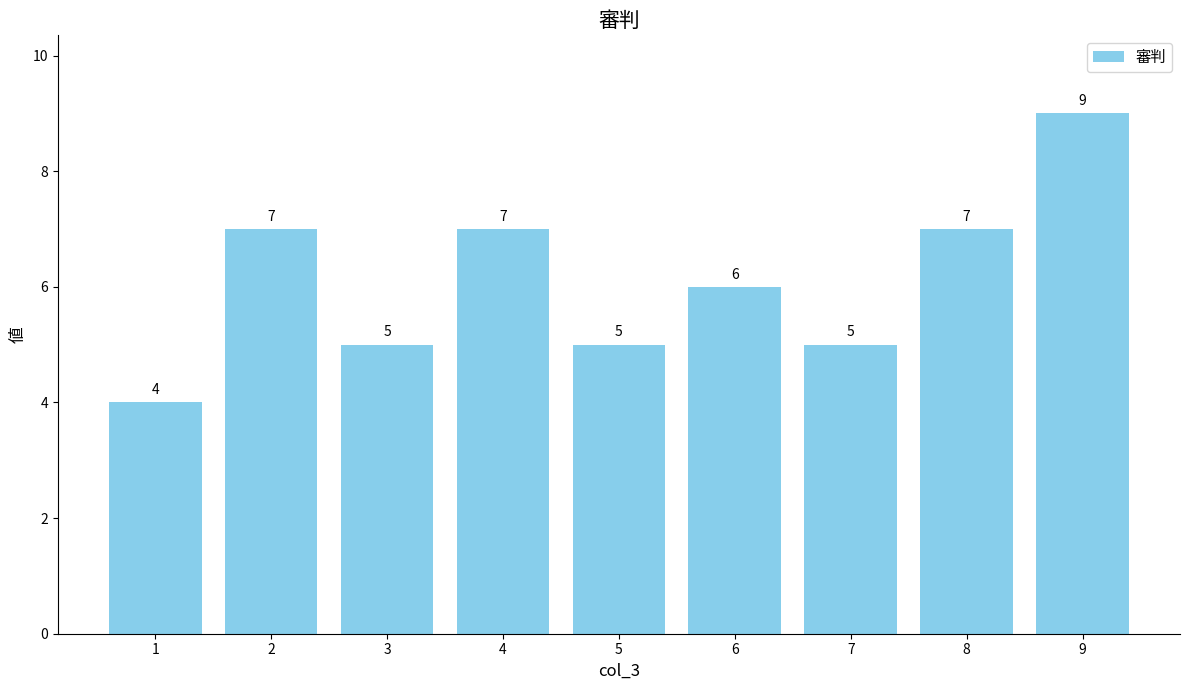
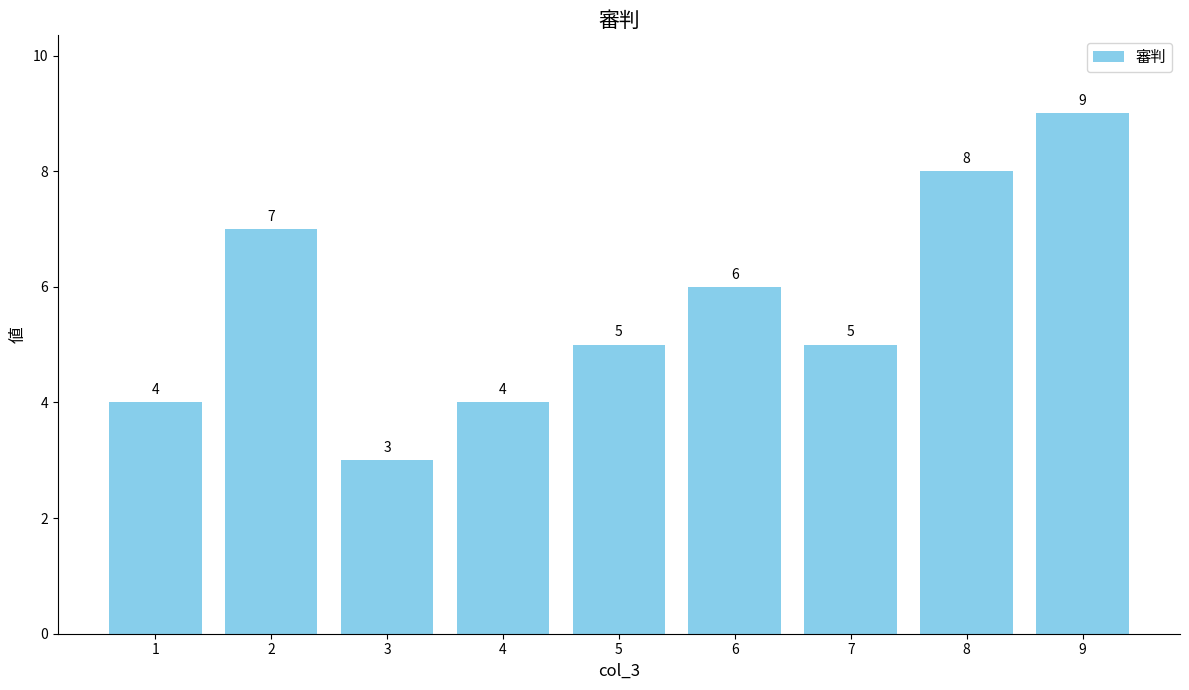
  {
    "1": 4,
    "2": 7,
-   "3": 5,
-   "4": 7,
+   "3": 3,
+   "4": 4,
    "5": 5,
    "6": 6,
    "7": 5,
-   "8": 7,
+   "8": 8,
    "9": 9
  }
